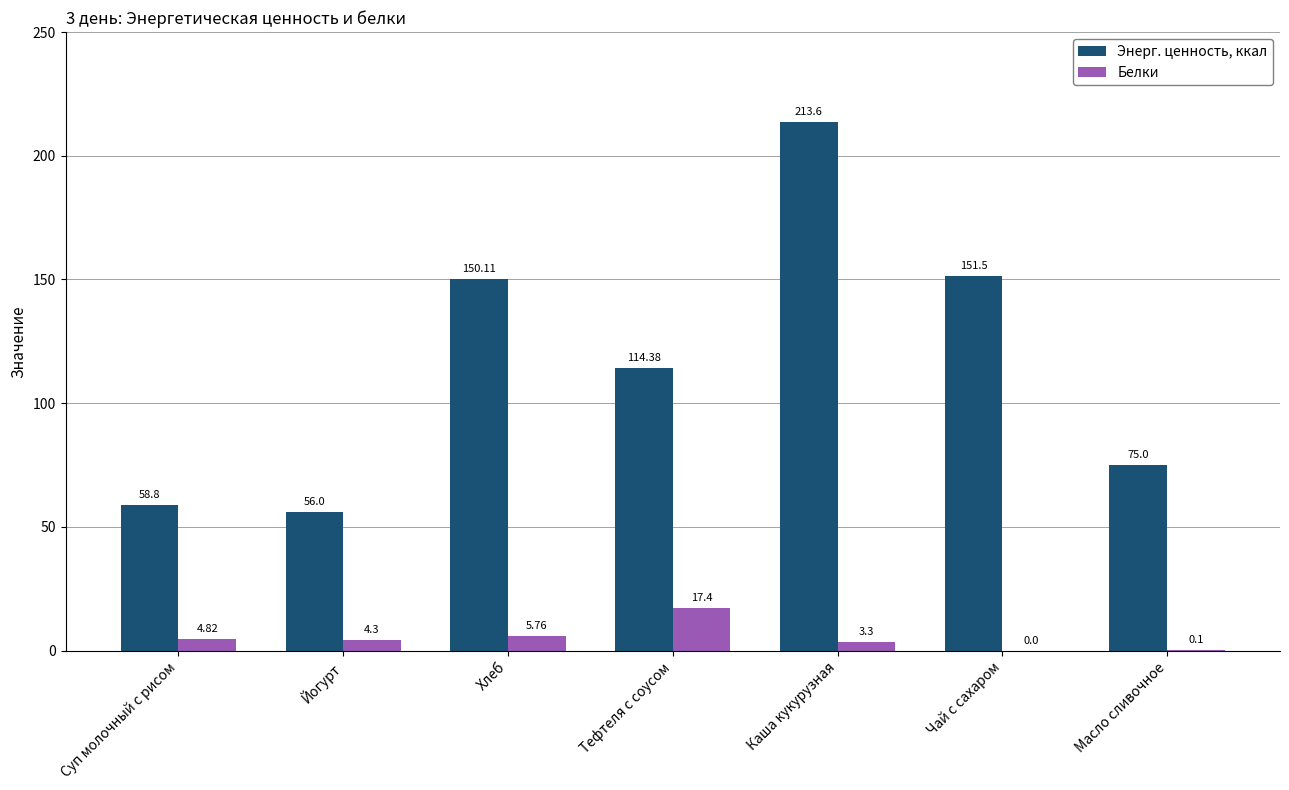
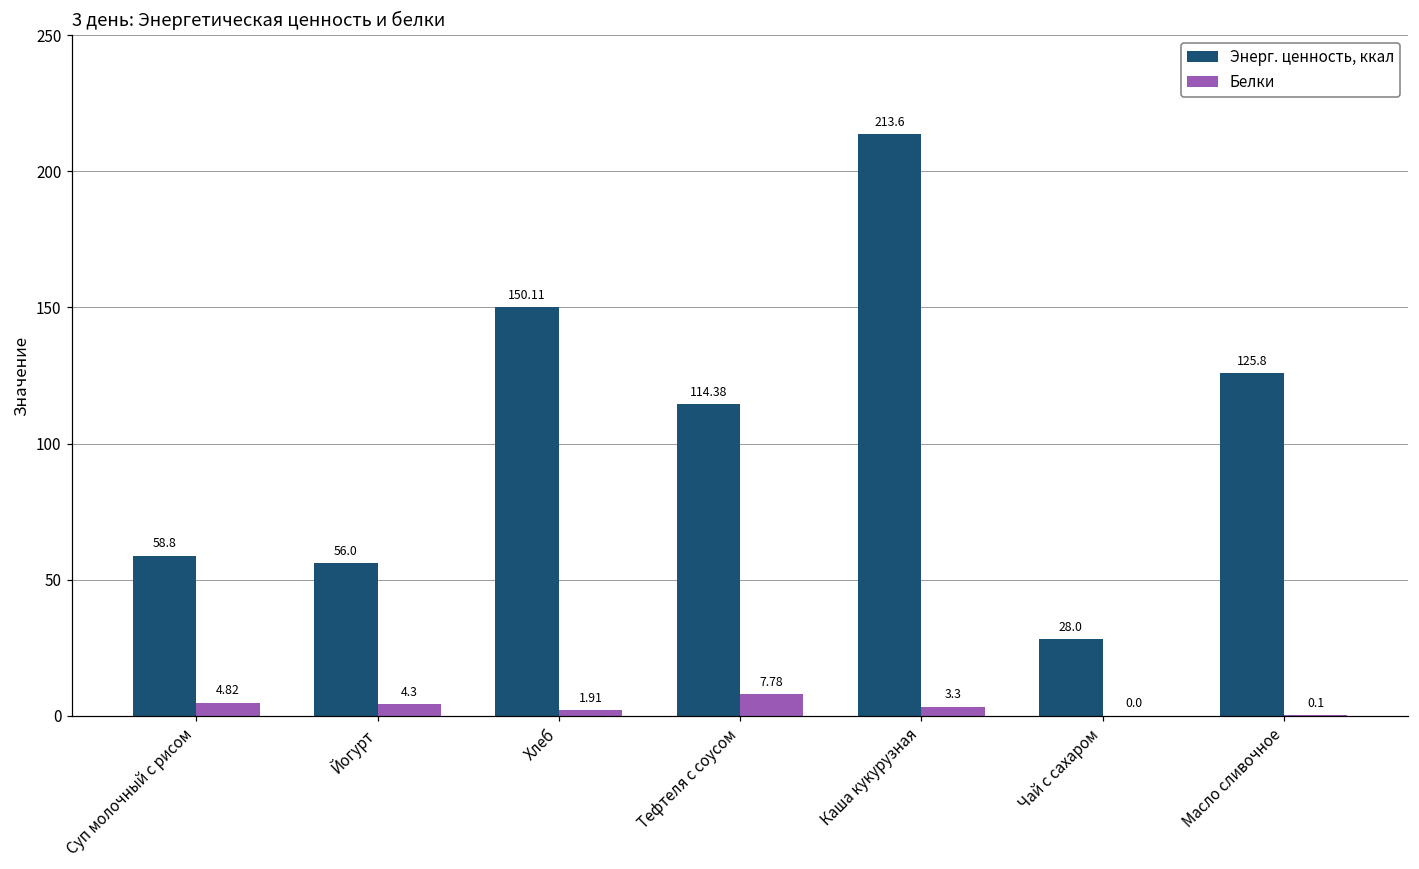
  {
    "Энерг. ценность, ккал": {
      "Суп молочный с рисом": 58.8,
      "Йогурт": 56.0,
      "Хлеб": 150.11,
      "Тефтеля с соусом": 114.38,
      "Каша кукурузная": 213.6,
-     "Чай с сахаром": 151.5,
-     "Масло сливочное": 75.0
+     "Чай с сахаром": 28.0,
+     "Масло сливочное": 125.8
    },
    "Белки": {
      "Суп молочный с рисом": 4.82,
      "Йогурт": 4.3,
-     "Хлеб": 5.76,
-     "Тефтеля с соусом": 17.4,
+     "Хлеб": 1.91,
+     "Тефтеля с соусом": 7.78,
      "Каша кукурузная": 3.3,
      "Чай с сахаром": 0.0,
      "Масло сливочное": 0.1
    }
  }
